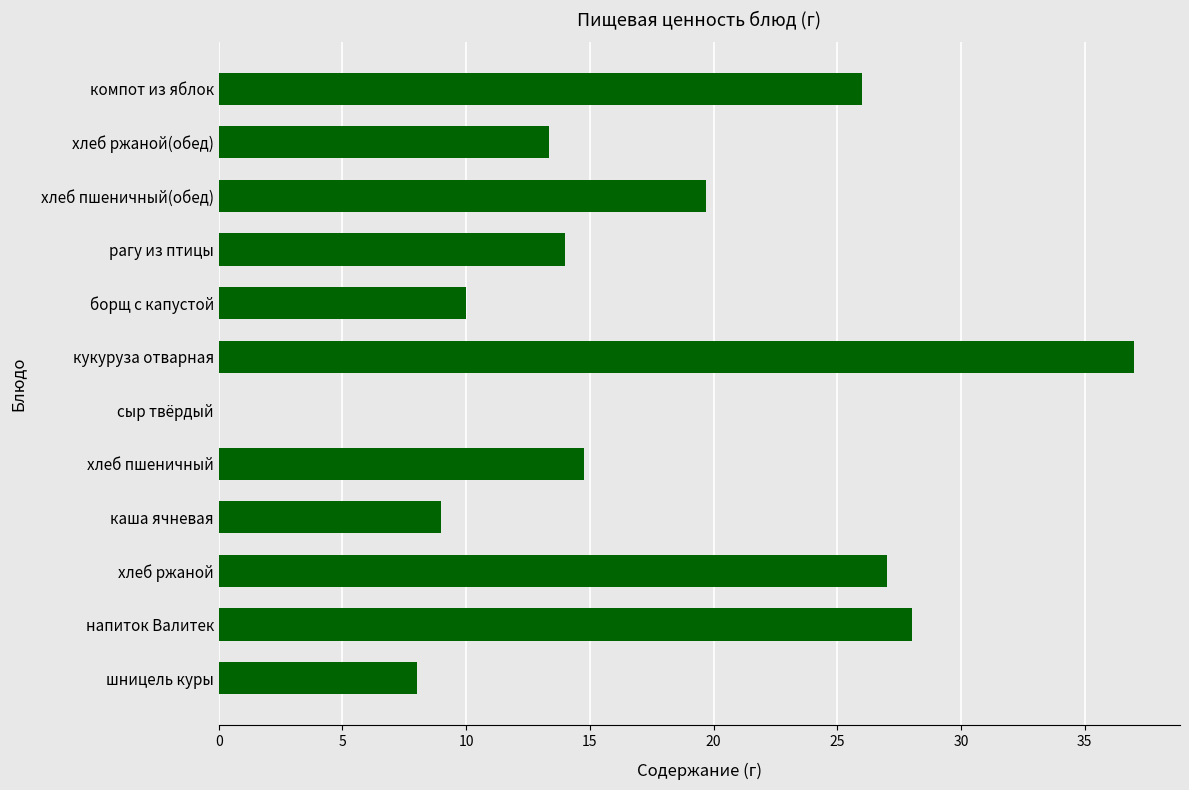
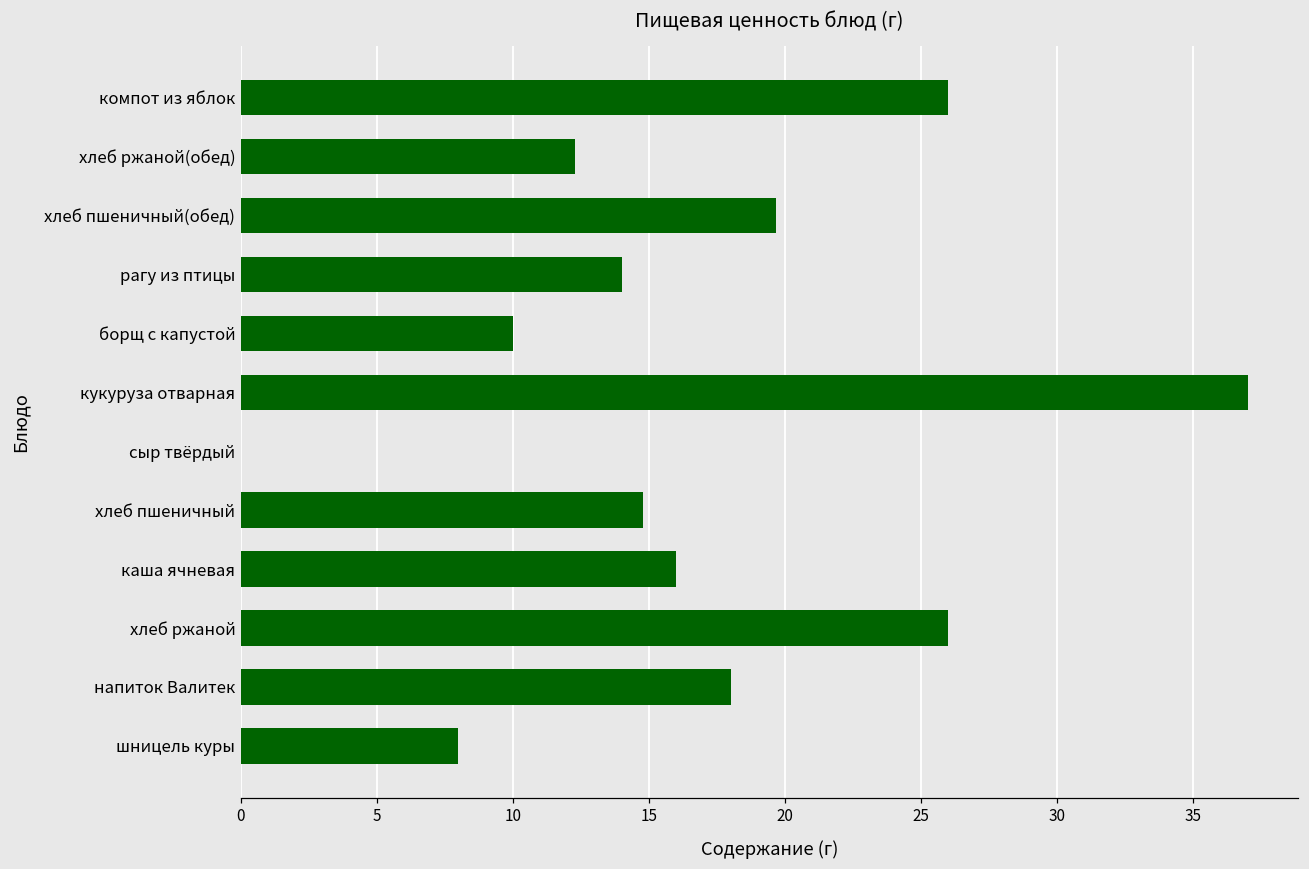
  {
    "компот из яблок": 26.0,
-   "хлеб ржаной(обед)": 13.4,
+   "хлеб ржаной(обед)": 12.3,
    "хлеб пшеничный(обед)": 19.7,
    "рагу из птицы": 14.0,
    "борщ с капустой": 10.0,
    "кукуруза отварная": 37.0,
    "сыр твёрдый": 0.0,
    "хлеб пшеничный": 14.8,
-   "каша ячневая": 9,
-   "хлеб ржаной": 27,
-   "напиток Валитек": 28,
+   "каша ячневая": 16,
+   "хлеб ржаной": 26,
+   "напиток Валитек": 18,
    "шницель куры": 8.0
  }
